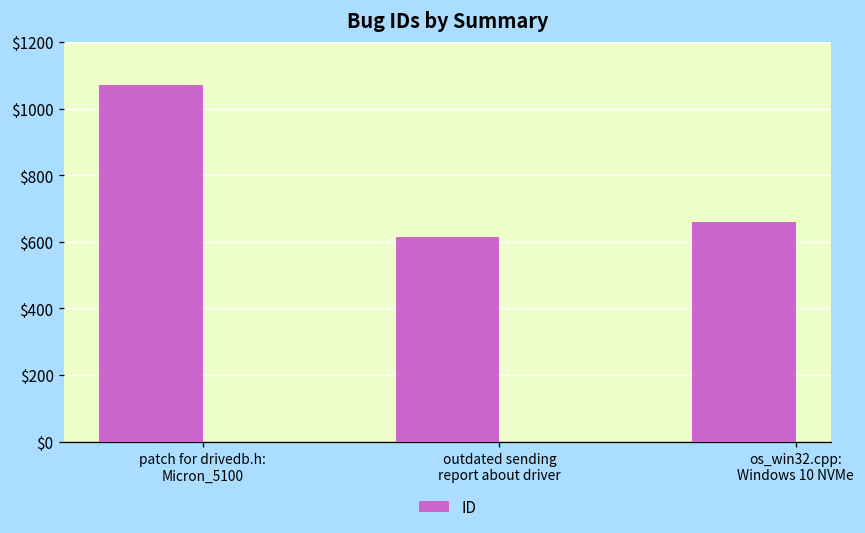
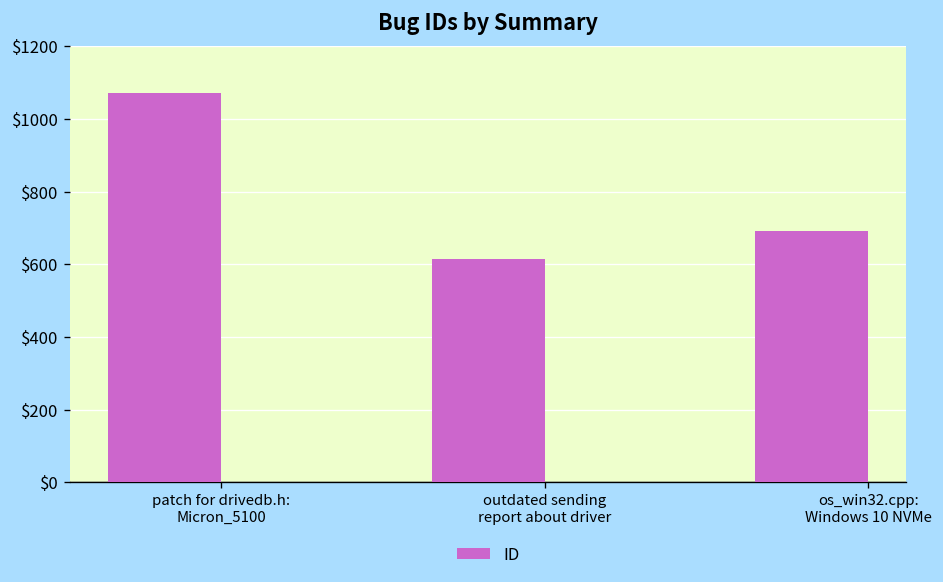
  {
    "patch for drivedb.h: Micron_5100": "$1070",
    "outdated sending report about driver": "$620",
-   "os_win32.cpp: Windows 10 NVMe": "$660"
+   "os_win32.cpp: Windows 10 NVMe": "$690"
  }
